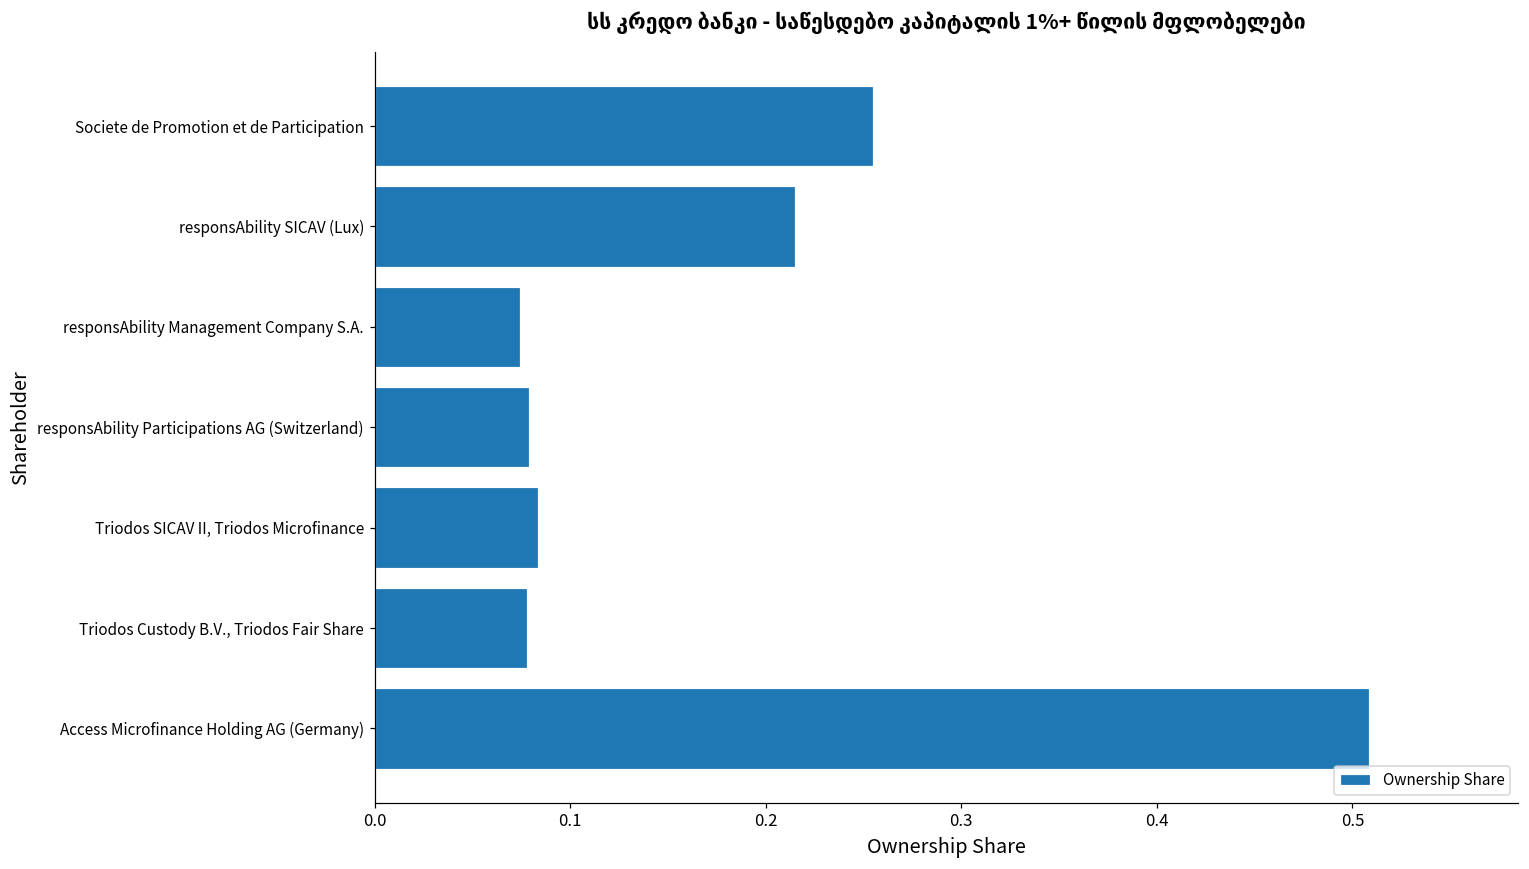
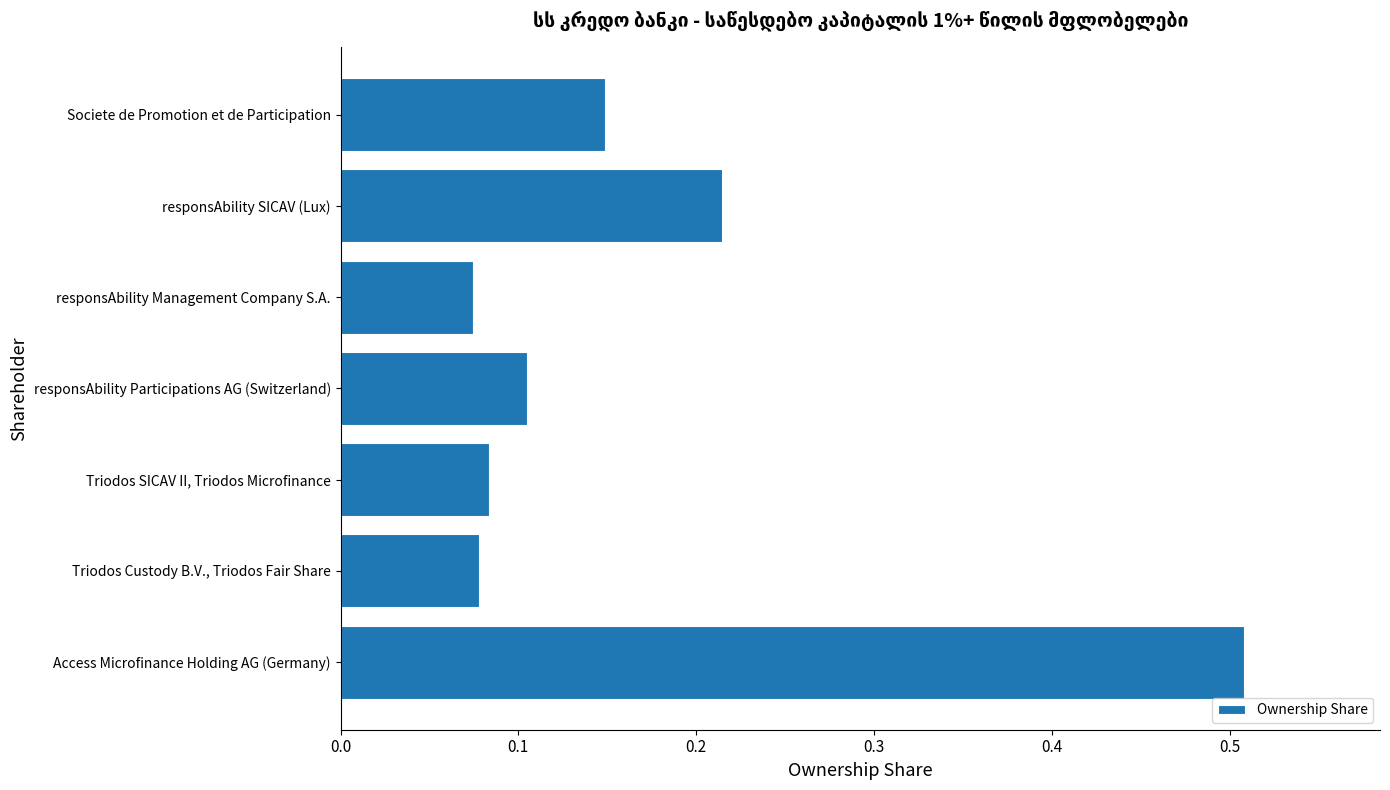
  {
-   "Societe de Promotion et de Participation": 0.255,
+   "Societe de Promotion et de Participation": 0.149,
    "responsAbility SICAV (Lux)": 0.215,
    "responsAbility Management Company S.A.": 0.074,
-   "responsAbility Participations AG (Switzerland)": 0.079,
+   "responsAbility Participations AG (Switzerland)": 0.105,
    "Triodos SICAV II, Triodos Microfinance": 0.084,
    "Triodos Custody B.V., Triodos Fair Share": 0.078,
    "Access Microfinance Holding AG (Germany)": 0.508
  }
